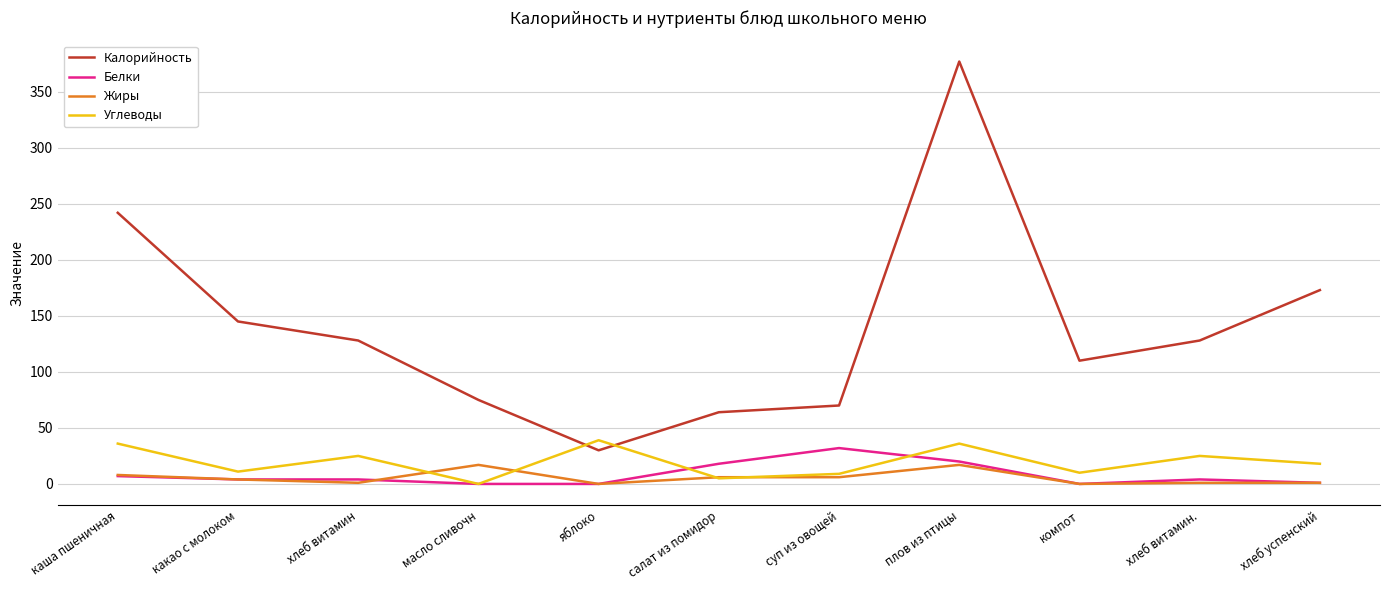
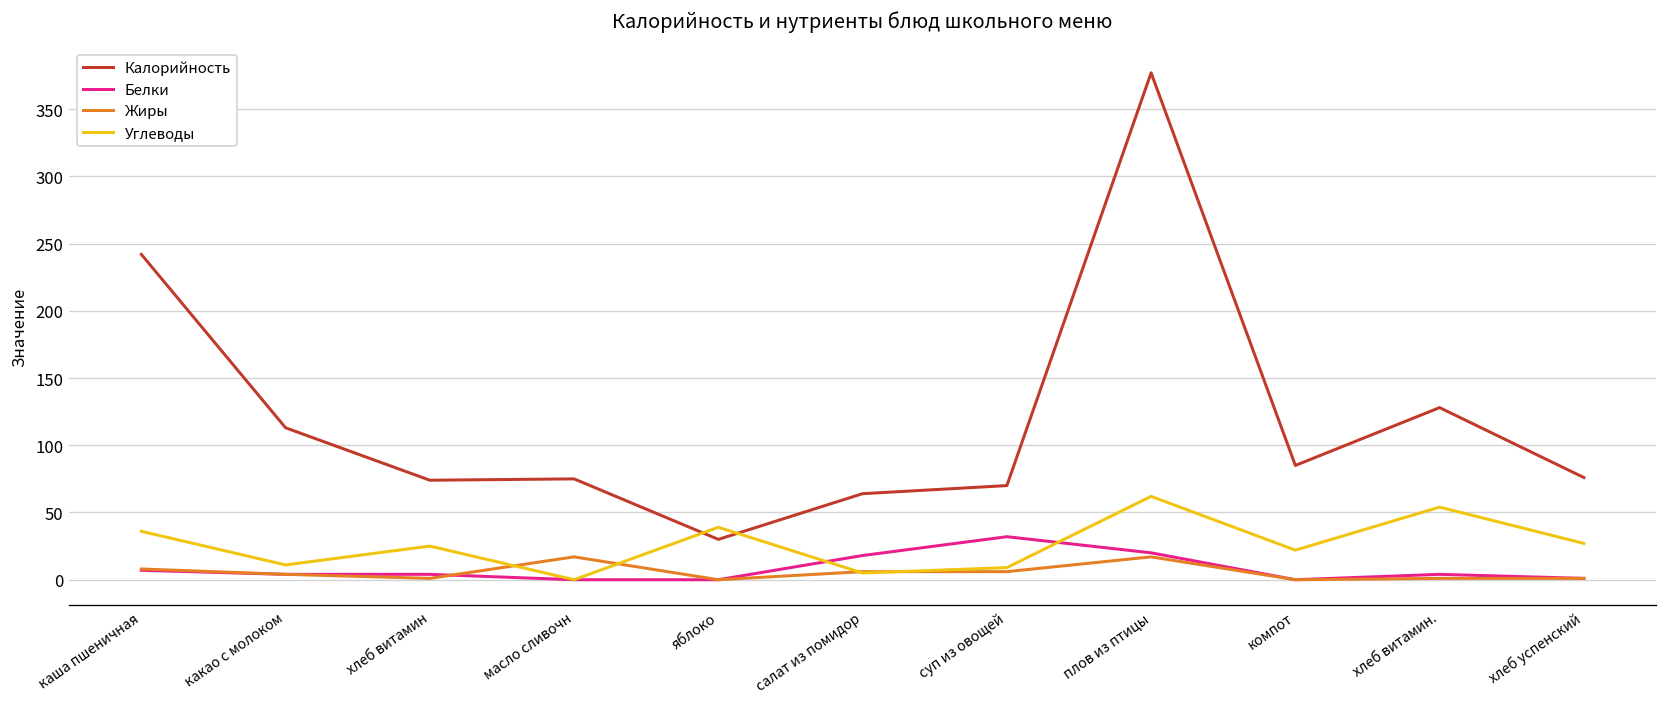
  {
    "Калорийность": {
      "каша пшеничная": 242,
-     "какао с молоком": 145,
-     "хлеб витамин": 128,
+     "какао с молоком": 113,
+     "хлеб витамин": 74,
      "масло сливочн": 75,
      "яблоко": 30,
      "салат из помидор": 64,
      "суп из овощей": 70,
      "плов из птицы": 377,
-     "компот": 110,
+     "компот": 85,
      "хлеб витамин.": 128,
-     "хлеб успенский": 173
+     "хлеб успенский": 76
    },
    "Белки": {
      "хлеб витамин": 4,
      "салат из помидор": 18,
      "суп из овощей": 32,
      "плов из птицы": 20,
      "хлеб витамин.": 4
    },
    "Жиры": {
      "хлеб витамин": 1,
      "масло сливочн": 17,
      "суп из овощей": 6,
      "плов из птицы": 17,
      "хлеб витамин.": 1
    },
    "Углеводы": {
      "каша пшеничная": 36,
      "какао с молоком": 11,
      "хлеб витамин": 25,
      "яблоко": 39,
      "суп из овощей": 9,
-     "плов из птицы": 36,
-     "компот": 10,
-     "хлеб витамин.": 25,
-     "хлеб успенский": 18
+     "плов из птицы": 62,
+     "компот": 22,
+     "хлеб витамин.": 54,
+     "хлеб успенский": 27
    }
  }
